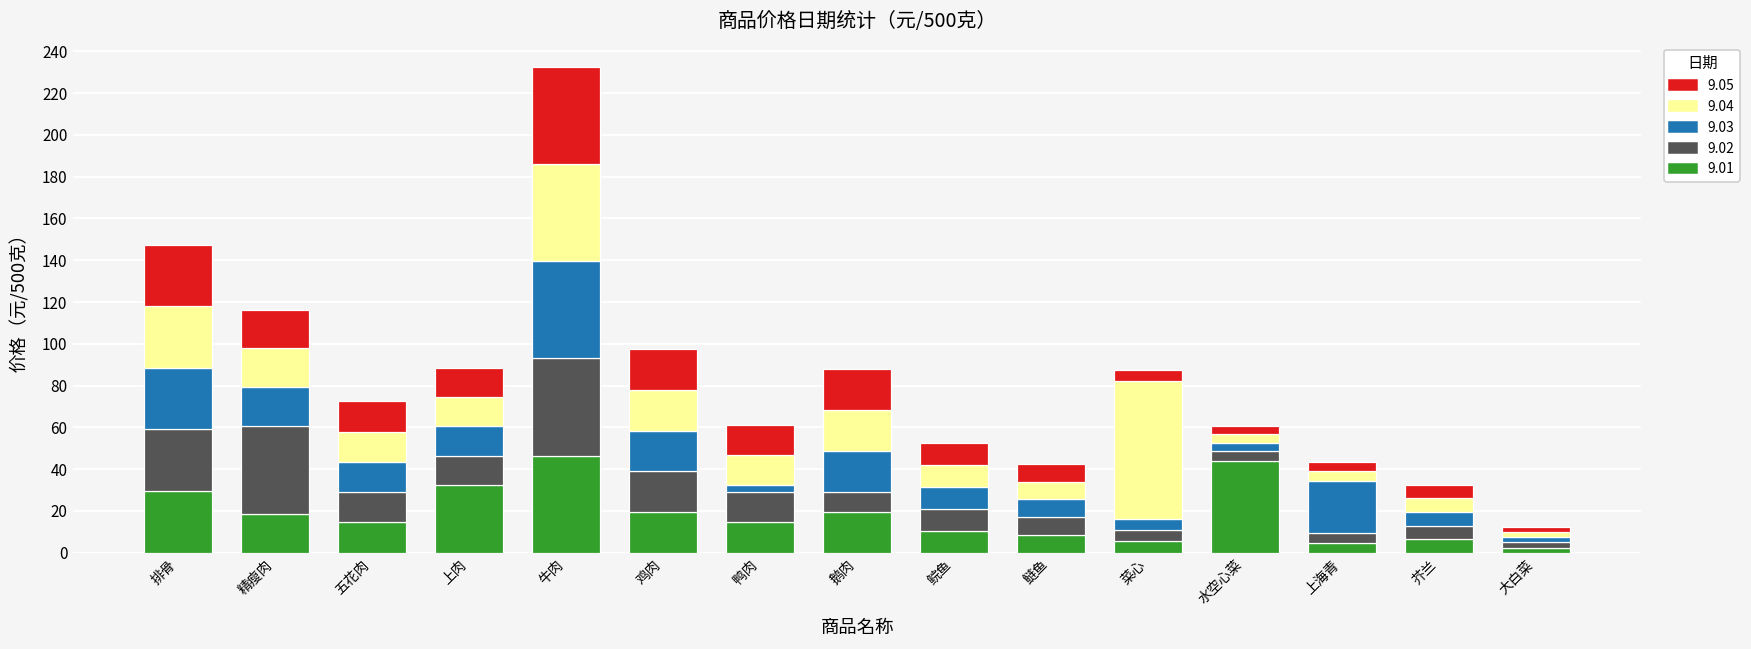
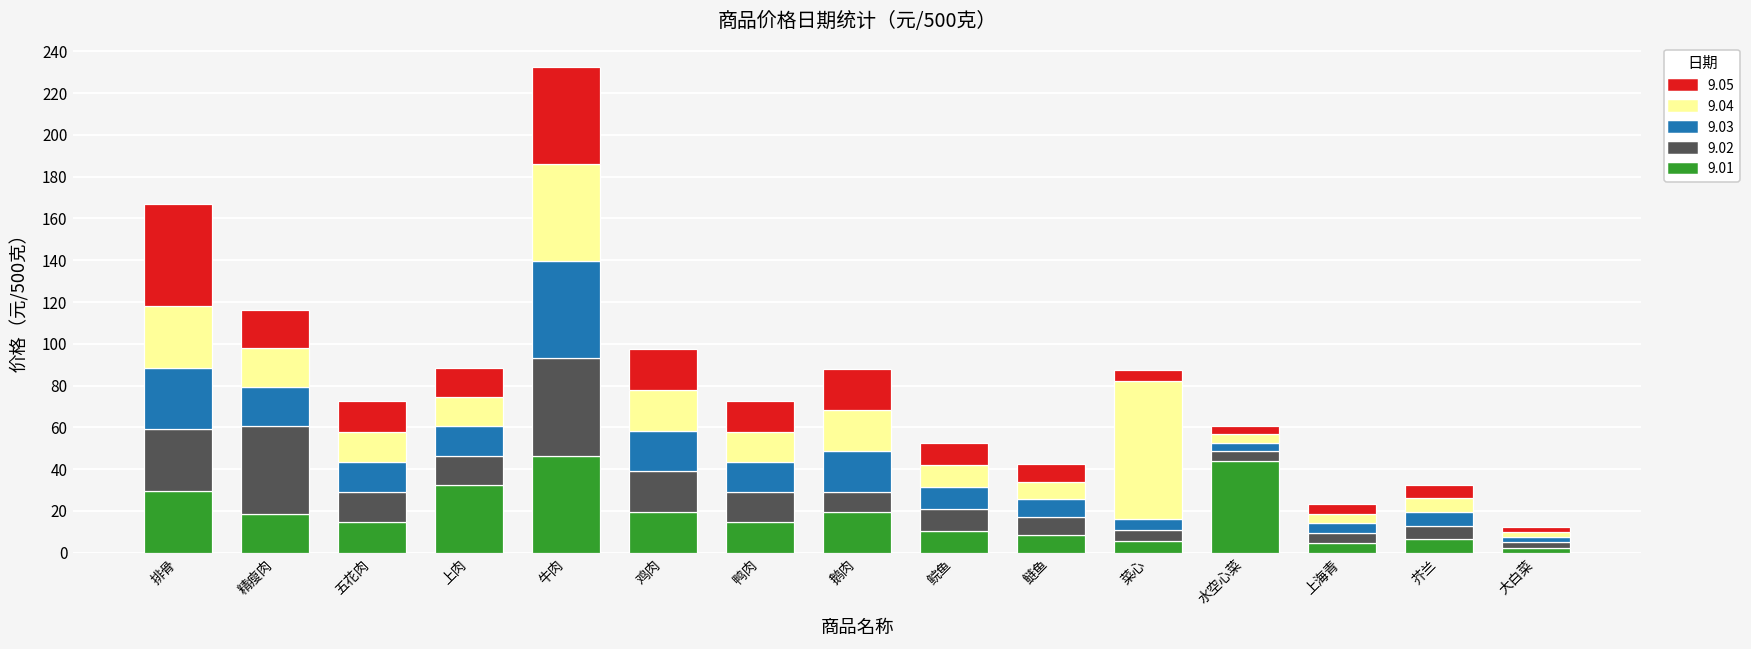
  {
    "9.01": {
      "排骨": 30,
      "精瘦肉": 19,
      "五花肉": 15,
      "上肉": 33,
      "牛肉": 47,
      "鸡肉": 20,
      "鸭肉": 15,
      "鹅肉": 20,
      "鲩鱼": 11,
      "鲢鱼": 9,
      "菜心": 6,
      "水空心菜": 44,
      "上海青": 5,
      "芥兰": 7,
      "大白菜": 3
    },
    "9.02": {
      "排骨": 30,
      "精瘦肉": 42,
      "五花肉": 15,
      "上肉": 14,
      "牛肉": 47,
      "鸡肉": 20,
      "鸭肉": 15,
      "鹅肉": 10,
      "鲩鱼": 11,
      "鲢鱼": 9,
      "菜心": 6,
      "水空心菜": 5,
      "上海青": 5,
      "芥兰": 7,
      "大白菜": 3
    },
    "9.03": {
      "排骨": 30,
      "精瘦肉": 19,
      "五花肉": 15,
      "上肉": 14,
      "牛肉": 47,
      "鸡肉": 20,
-     "鸭肉": 3,
+     "鸭肉": 15,
      "鹅肉": 20,
      "鲩鱼": 11,
      "鲢鱼": 9,
      "菜心": 5,
      "水空心菜": 4,
-     "上海青": 25,
+     "上海青": 5,
      "芥兰": 7,
      "大白菜": 3
    },
    "9.04": {
      "排骨": 30,
      "精瘦肉": 19,
      "五花肉": 15,
      "上肉": 14,
      "牛肉": 47,
      "鸡肉": 20,
      "鸭肉": 15,
      "鹅肉": 20,
      "鲩鱼": 11,
      "鲢鱼": 9,
      "菜心": 66,
      "水空心菜": 4,
      "上海青": 5,
      "芥兰": 7,
      "大白菜": 3
    },
    "9.05": {
-     "排骨": 30,
+     "排骨": 49,
      "精瘦肉": 19,
      "五花肉": 15,
      "上肉": 14,
      "牛肉": 47,
      "鸡肉": 20,
      "鸭肉": 15,
      "鹅肉": 20,
      "鲩鱼": 11,
      "鲢鱼": 9,
      "菜心": 5,
      "水空心菜": 4,
      "上海青": 5,
      "芥兰": 7,
      "大白菜": 3
    }
  }
